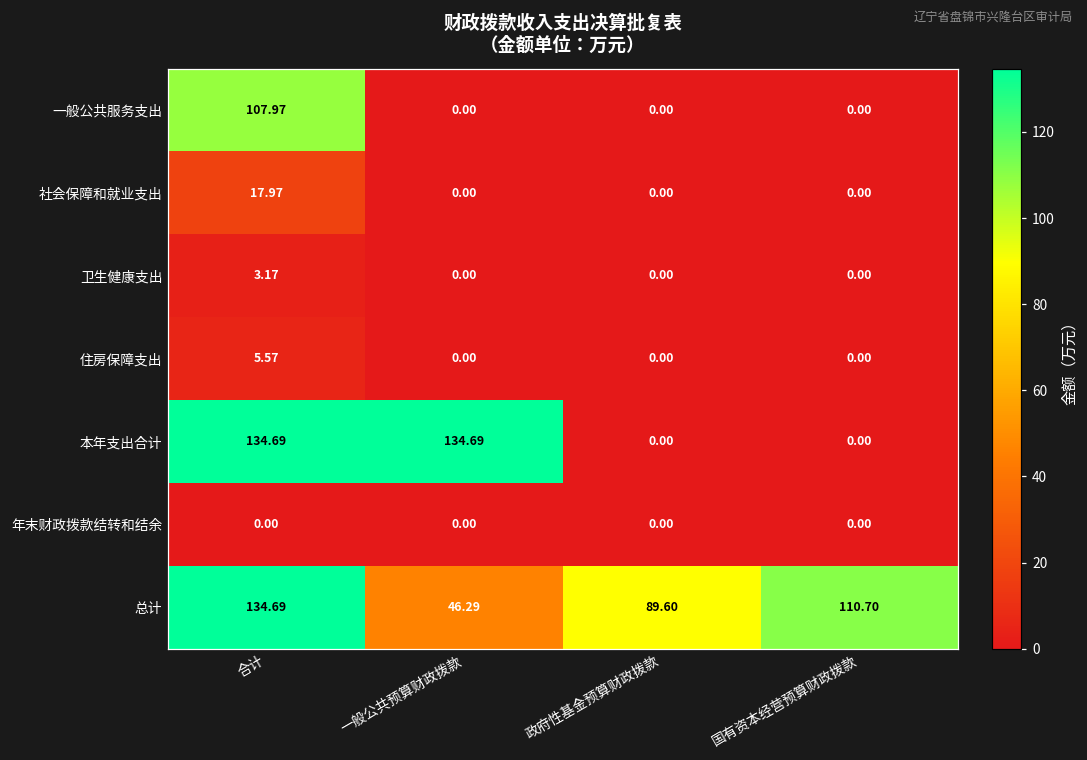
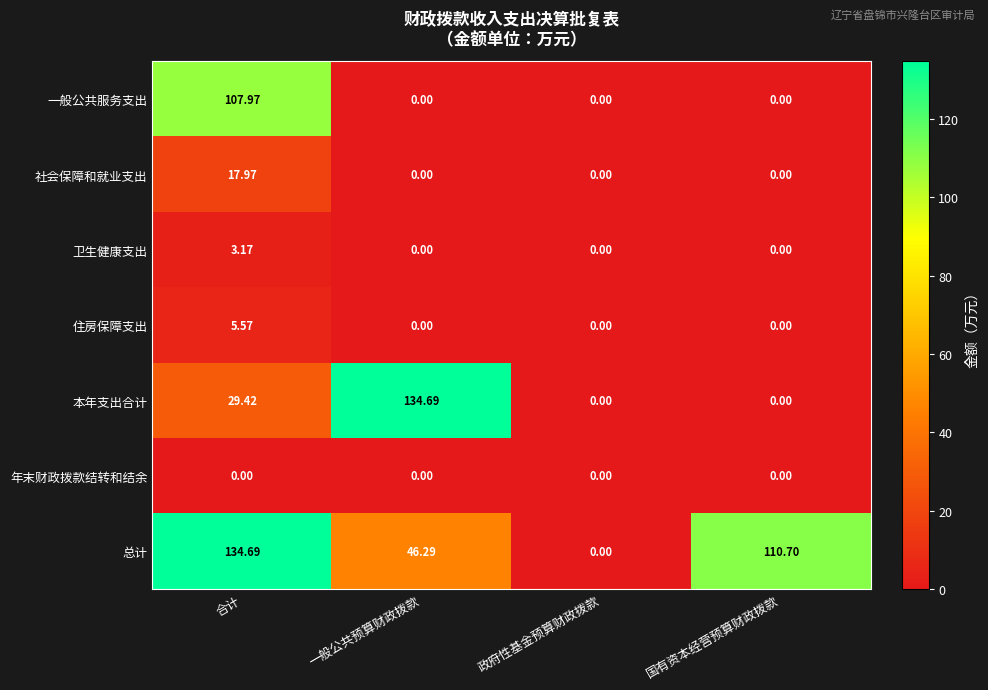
  {
    "一般公共服务支出": {
      "合计": 107.97,
      "一般公共预算财政拨款": 0.00,
      "政府性基金预算财政拨款": 0.00,
      "国有资本经营预算财政拨款": 0.00
    },
    "社会保障和就业支出": {
      "合计": 17.97,
      "一般公共预算财政拨款": 0.00,
      "政府性基金预算财政拨款": 0.00,
      "国有资本经营预算财政拨款": 0.00
    },
    "卫生健康支出": {
      "合计": 3.17,
      "一般公共预算财政拨款": 0.00,
      "政府性基金预算财政拨款": 0.00,
      "国有资本经营预算财政拨款": 0.00
    },
    "住房保障支出": {
      "合计": 5.57,
      "一般公共预算财政拨款": 0.00,
      "政府性基金预算财政拨款": 0.00,
      "国有资本经营预算财政拨款": 0.00
    },
    "本年支出合计": {
-     "合计": 134.69,
+     "合计": 29.42,
      "一般公共预算财政拨款": 134.69,
      "政府性基金预算财政拨款": 0.00,
      "国有资本经营预算财政拨款": 0.00
    },
    "年末财政拨款结转和结余": {
      "合计": 0.00,
      "一般公共预算财政拨款": 0.00,
      "政府性基金预算财政拨款": 0.00,
      "国有资本经营预算财政拨款": 0.00
    },
    "总计": {
      "合计": 134.69,
      "一般公共预算财政拨款": 46.29,
-     "政府性基金预算财政拨款": 89.60,
+     "政府性基金预算财政拨款": 0.00,
      "国有资本经营预算财政拨款": 110.70
    }
  }
